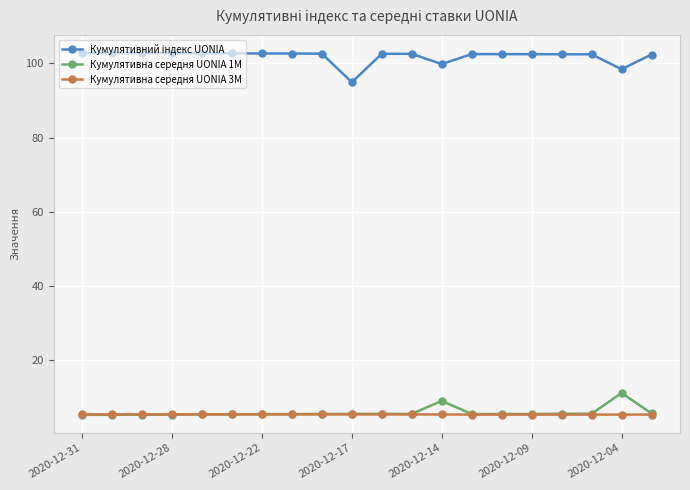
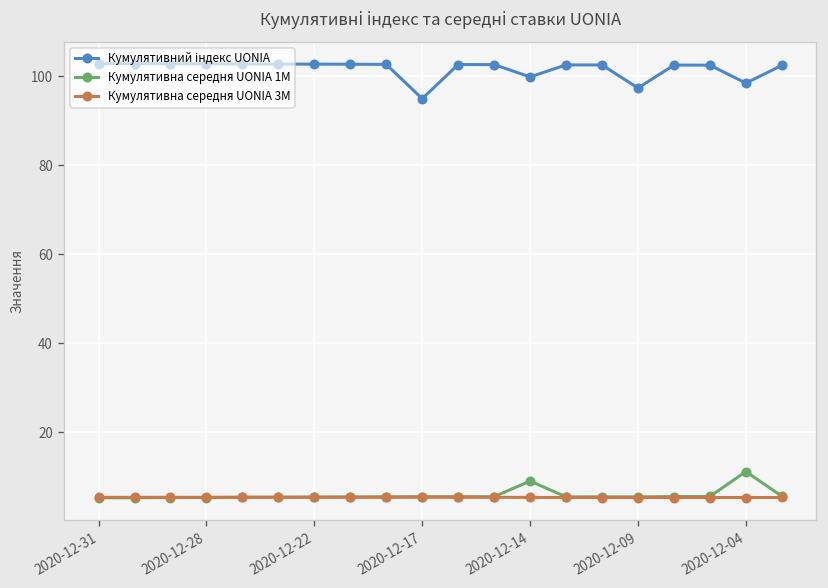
  {
    "Кумулятивний індекс UONIA": {
      "2020-12-22": 103,
      "2020-12-17": 95,
      "2020-12-14": 100,
-     "2020-12-09": 102,
+     "2020-12-09": 97,
      "2020-12-04": 98
    },
    "Кумулятивна середня UONIA 1M": {
      "2020-12-14": 9,
      "2020-12-04": 11
    },
    "Кумулятивна середня UONIA 3M": {
      "2020-12-14": 5,
      "2020-12-04": 5
    }
  }
